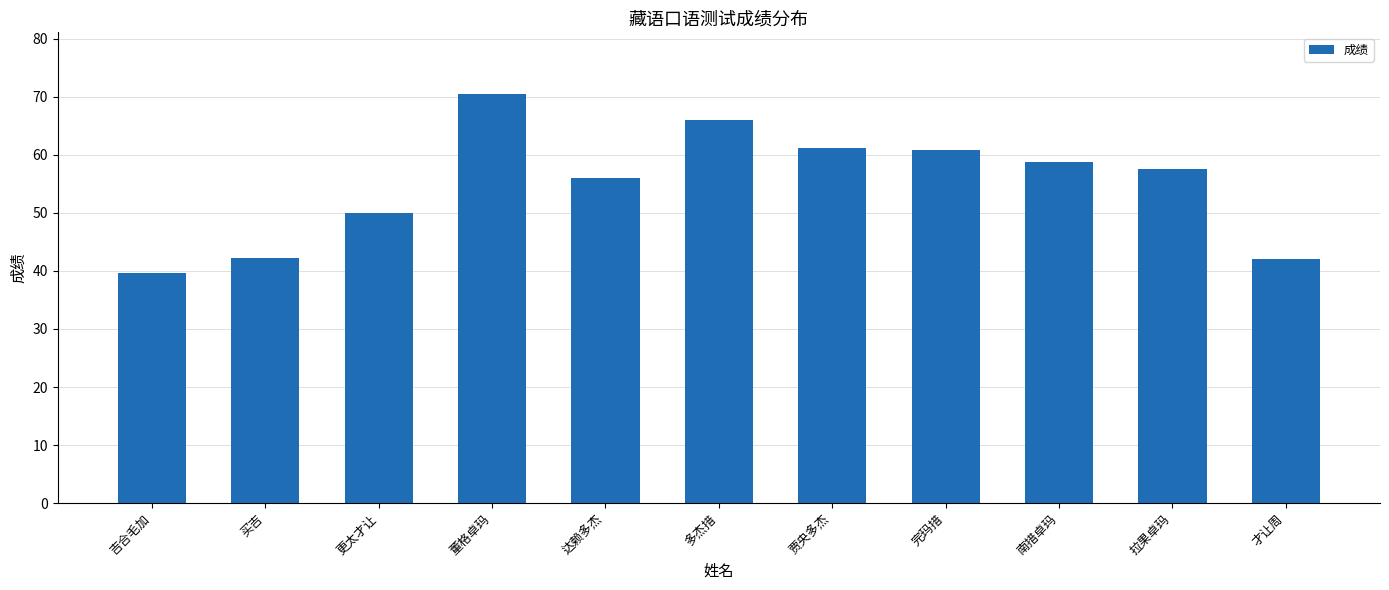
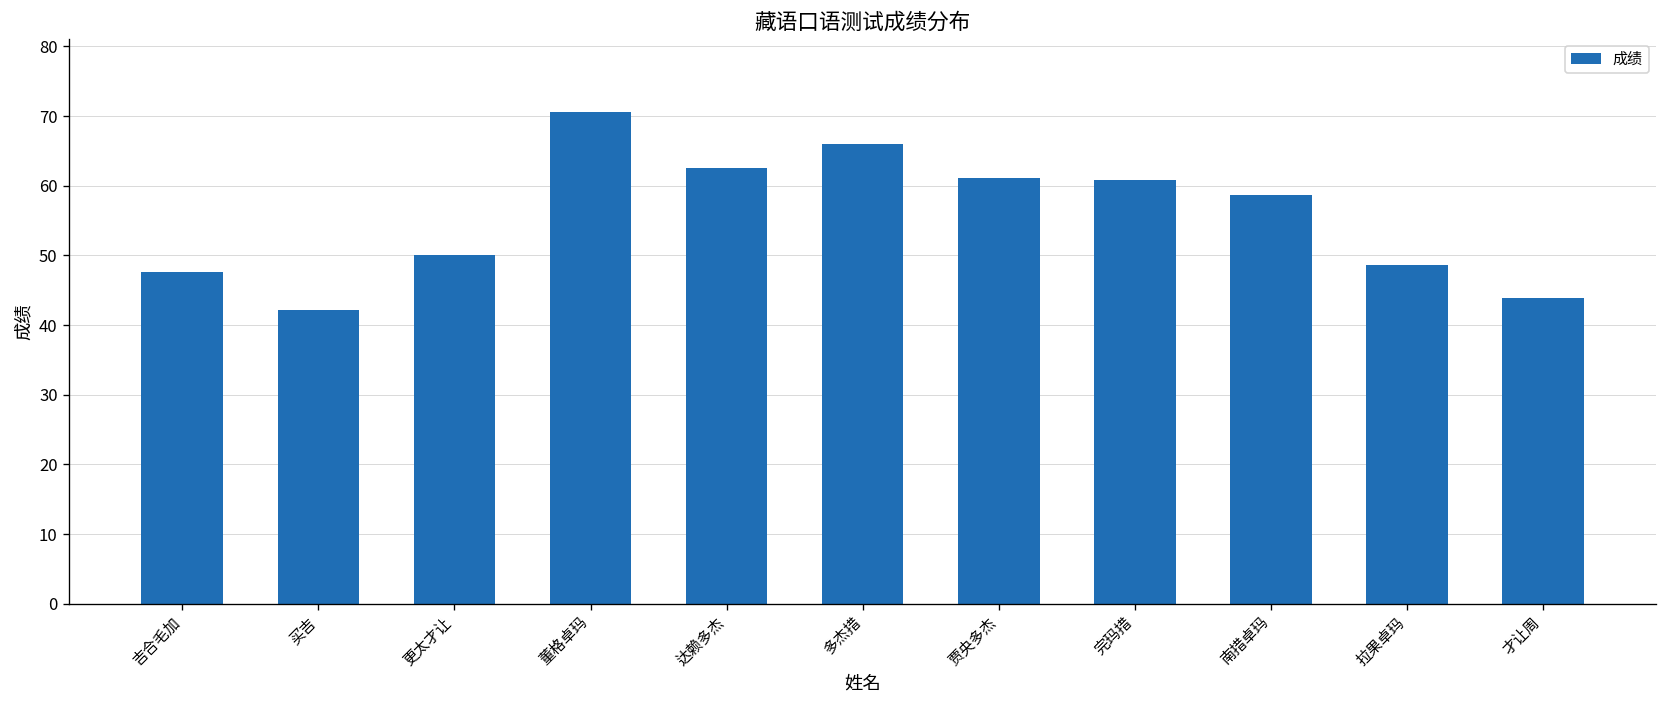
  {
-   "吉合毛加": 40,
+   "吉合毛加": 48,
    "买吉": 42,
    "更太才让": 50,
    "董格卓玛": 71,
-   "达赖多杰": 56,
+   "达赖多杰": 63,
    "多杰措": 66,
    "贾央多杰": 61,
    "完玛措": 61,
    "南措卓玛": 59,
-   "拉果卓玛": 58,
-   "才让周": 42
+   "拉果卓玛": 49,
+   "才让周": 44
  }
